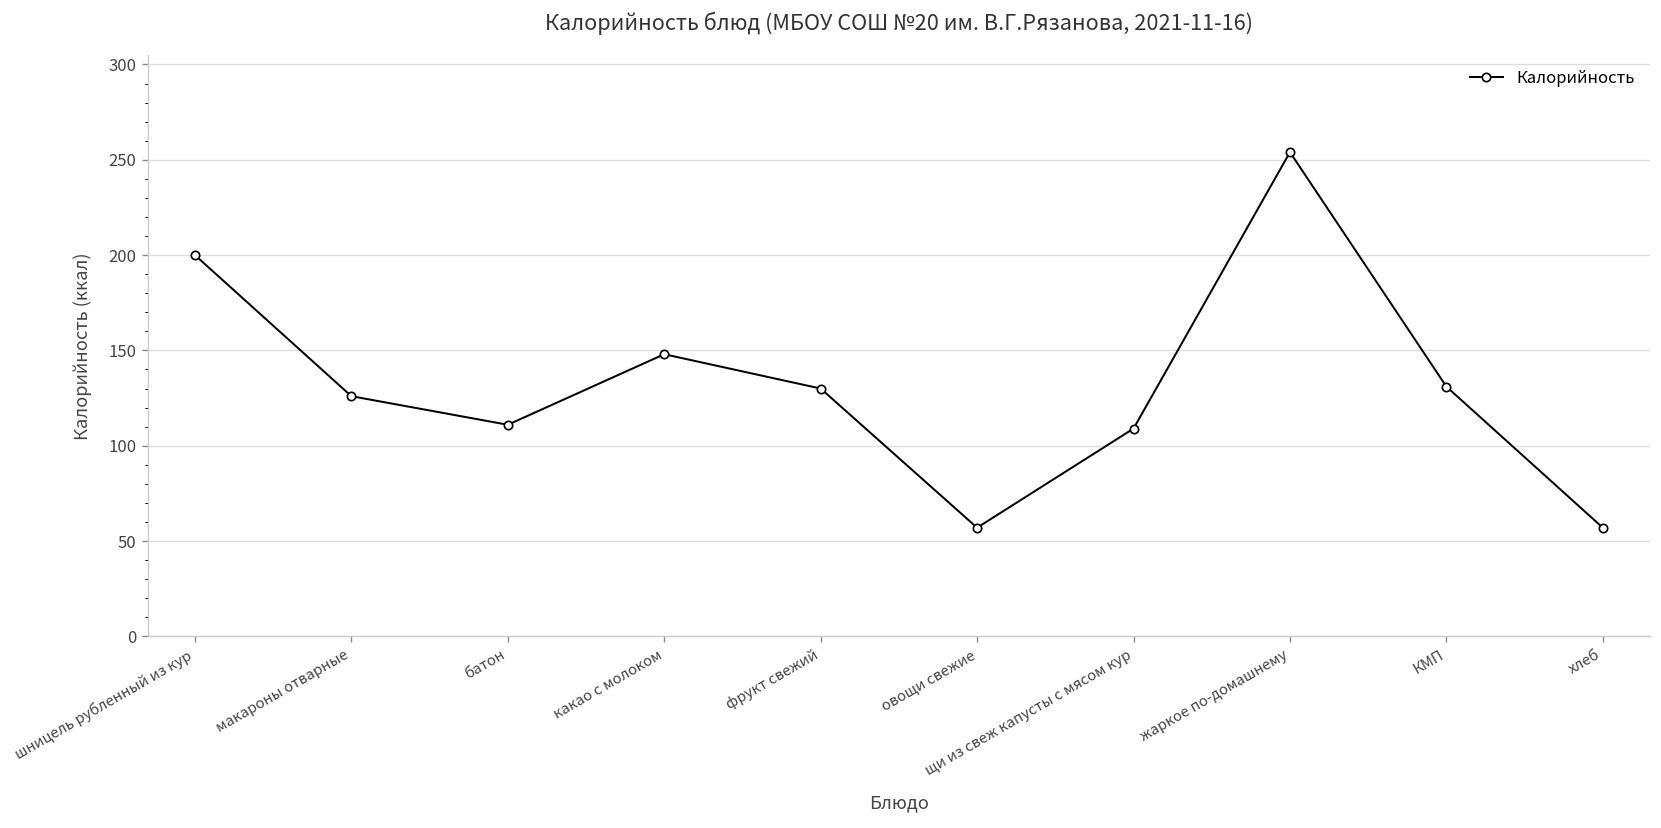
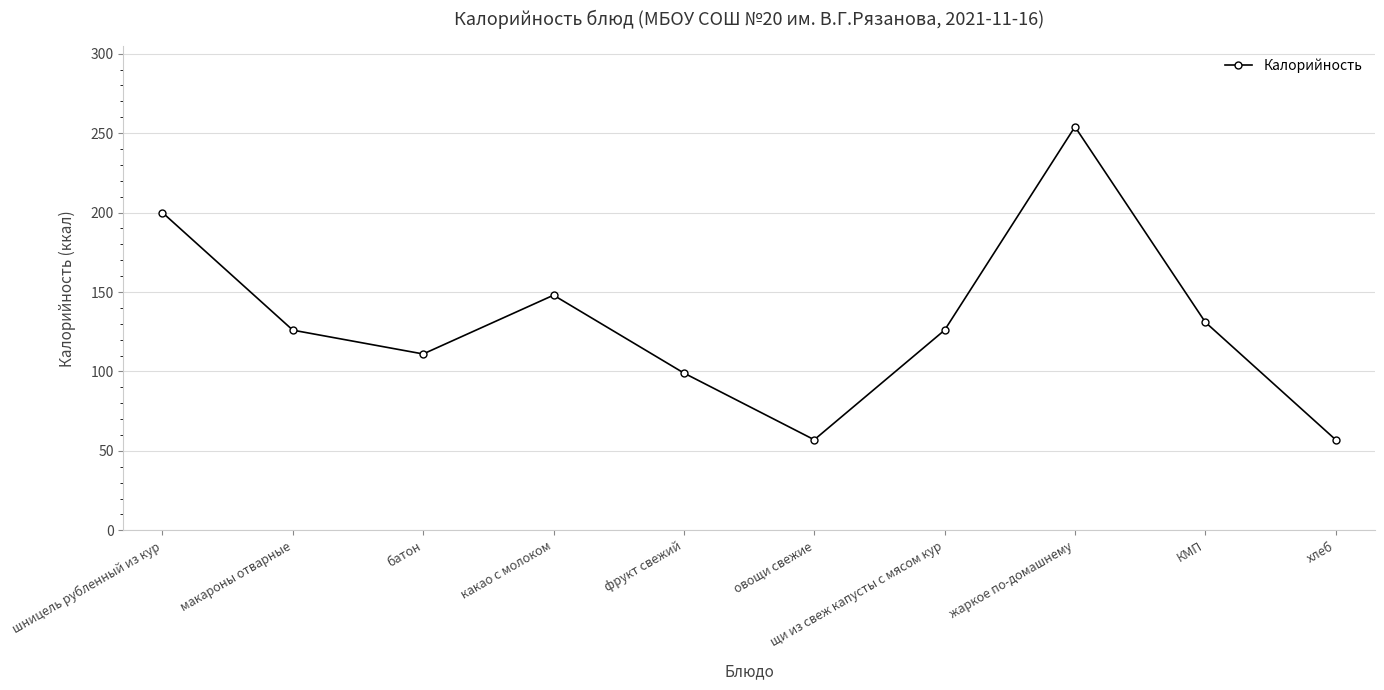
  {
    "шницель рубленный из кур": 200,
    "макароны отварные": 126,
    "батон": 111,
    "какао с молоком": 148,
-   "фрукт свежий": 130,
+   "фрукт свежий": 99,
    "овощи свежие": 57,
-   "щи из свеж капусты с мясом кур": 109,
+   "щи из свеж капусты с мясом кур": 126,
    "жаркое по-домашнему": 254,
    "КМП": 131,
    "хлеб": 57
  }
